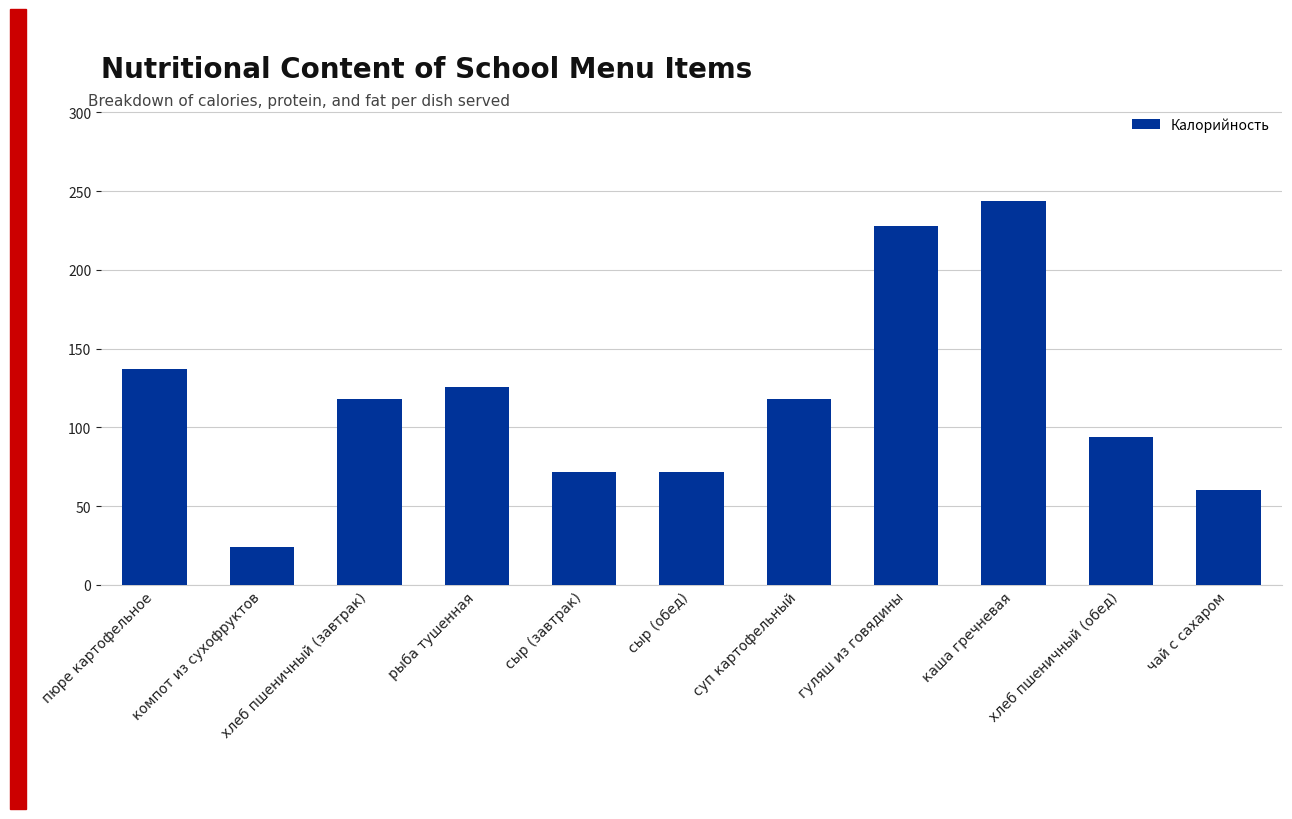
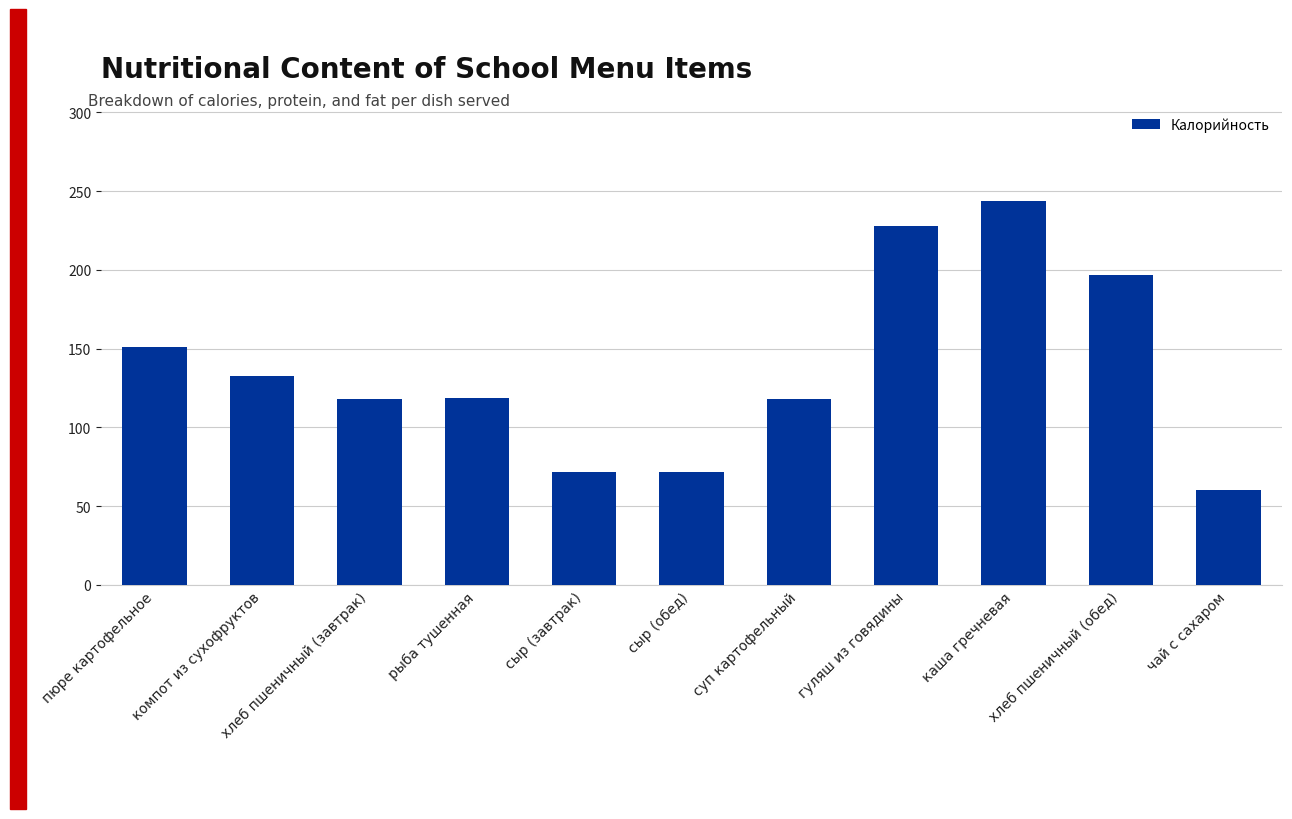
  {
-   "пюре картофельное": 137,
-   "компот из сухофруктов": 24,
+   "пюре картофельное": 151,
+   "компот из сухофруктов": 133,
    "хлеб пшеничный (завтрак)": 118,
-   "рыба тушенная": 126,
+   "рыба тушенная": 119,
    "сыр (завтрак)": 72,
    "сыр (обед)": 72,
    "суп картофельный": 118,
    "гуляш из говядины": 228,
    "каша гречневая": 244,
-   "хлеб пшеничный (обед)": 94,
+   "хлеб пшеничный (обед)": 197,
    "чай с сахаром": 60
  }
